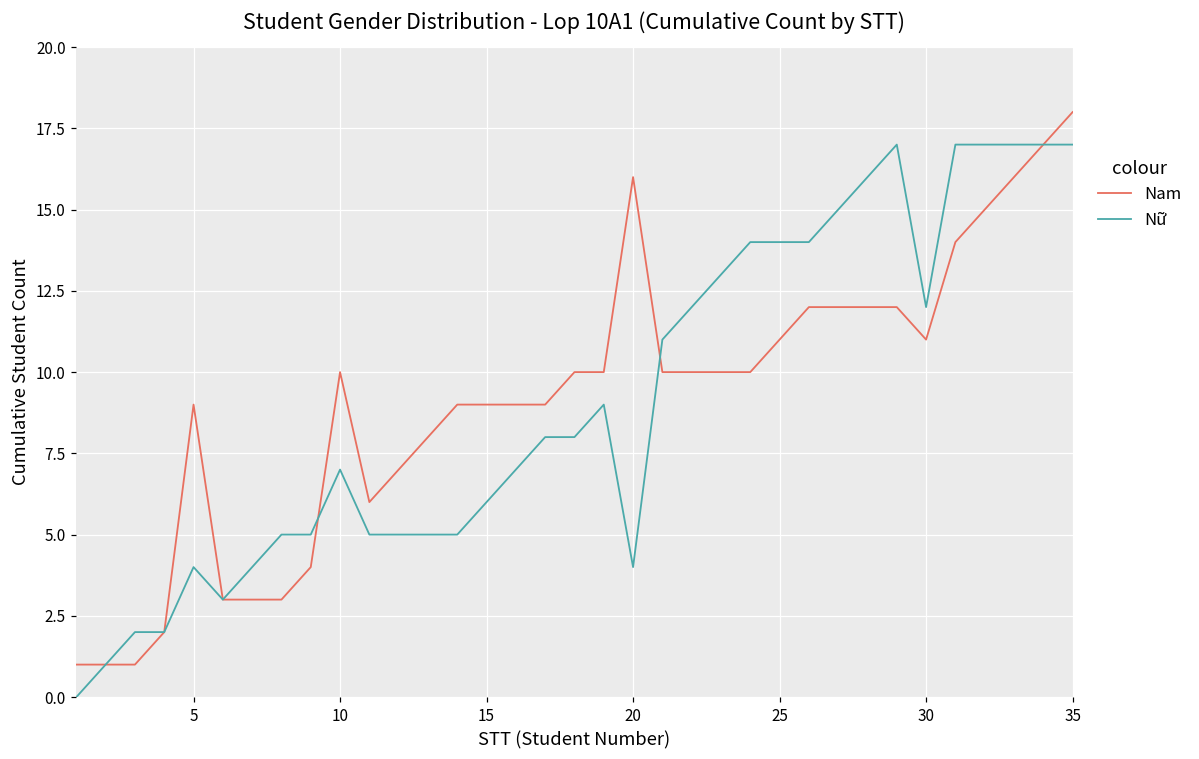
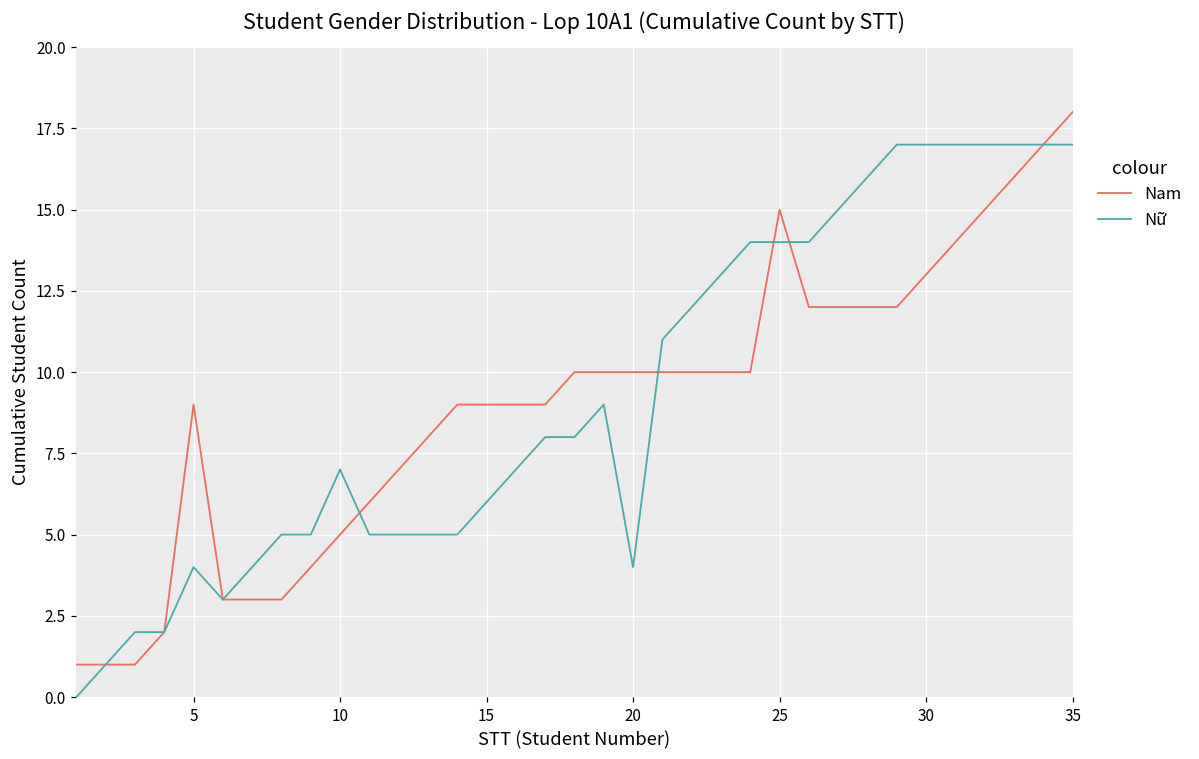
  {
    "Nam": {
      "5": 9,
-     "10": 10,
+     "10": 5,
      "15": 9,
-     "20": 16,
-     "25": 11,
-     "30": 11,
+     "20": 10,
+     "25": 15,
+     "30": 13,
      "35": 18
    },
    "Nữ": {
      "5": 4,
      "10": 7,
      "15": 6,
      "20": 4,
      "25": 14,
-     "30": 12,
+     "30": 17,
      "35": 17
    }
  }
